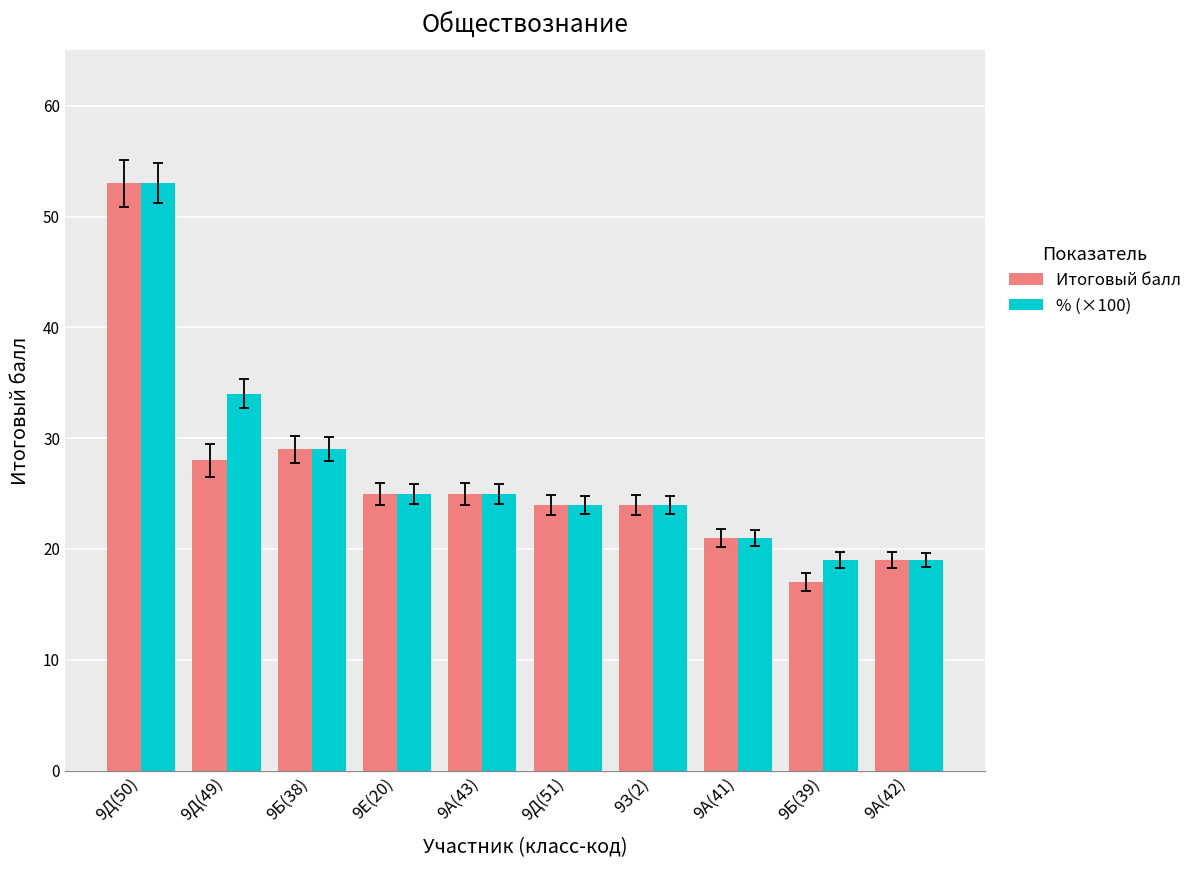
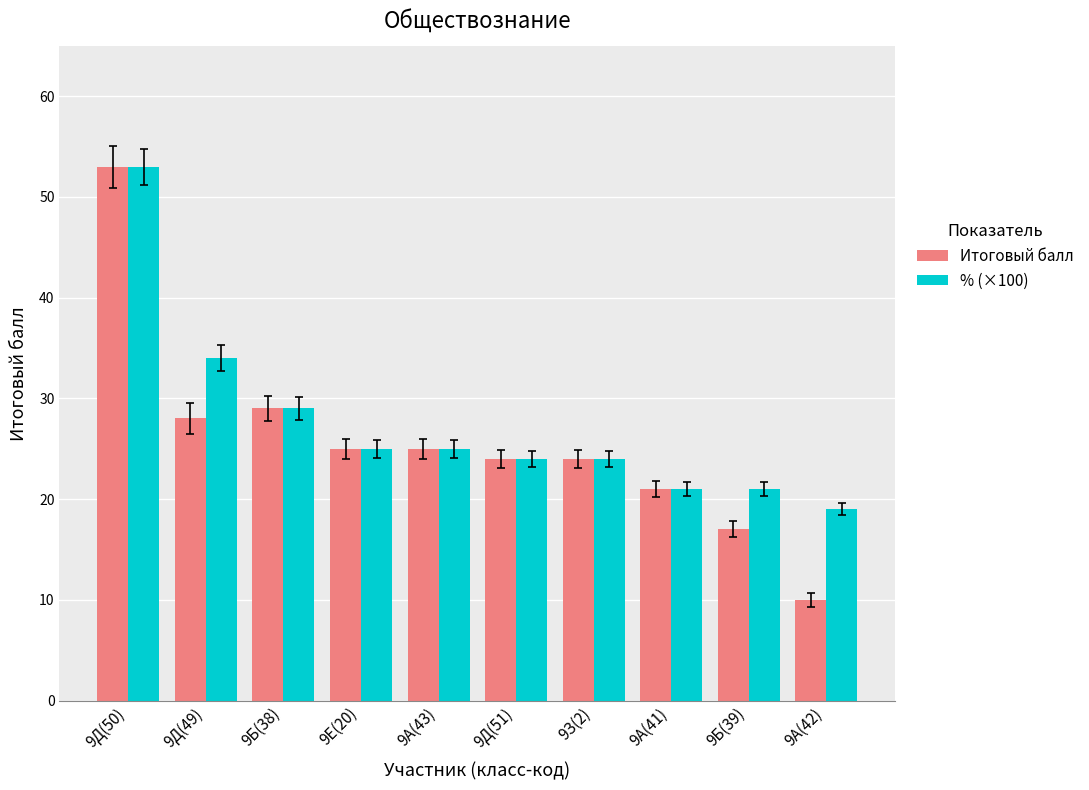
  {
    "Итоговый балл": {
      "9Д(50)": 53,
      "9Д(49)": 28,
      "9Б(38)": 29,
      "9Е(20)": 25,
      "9А(43)": 25,
      "9Д(51)": 24,
      "9З(2)": 24,
      "9А(41)": 21,
      "9Б(39)": 17,
-     "9А(42)": 19
+     "9А(42)": 10
    },
    "% (×100)": {
      "9Д(50)": 53.0,
      "9Д(49)": 34.0,
      "9Б(38)": 29.0,
      "9Е(20)": 25.0,
      "9А(43)": 25.0,
      "9Д(51)": 24.0,
      "9З(2)": 24.0,
      "9А(41)": 21.0,
-     "9Б(39)": 19.0,
+     "9Б(39)": 21.0,
      "9А(42)": 19.0
    }
  }
